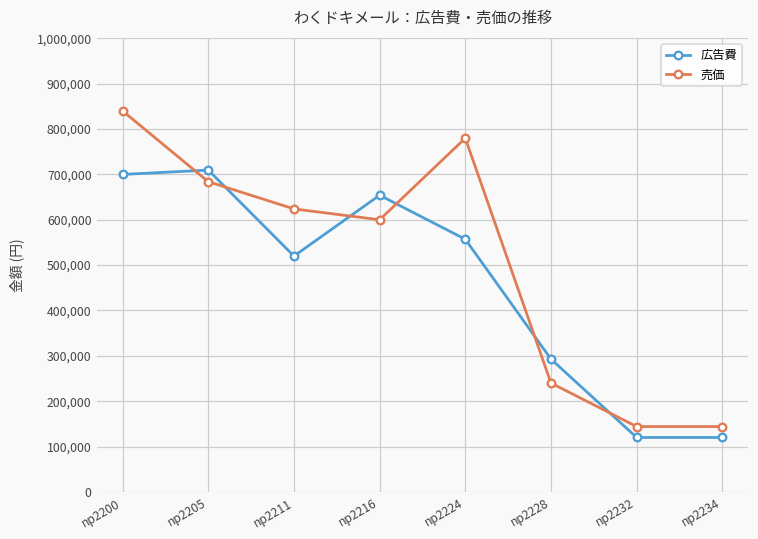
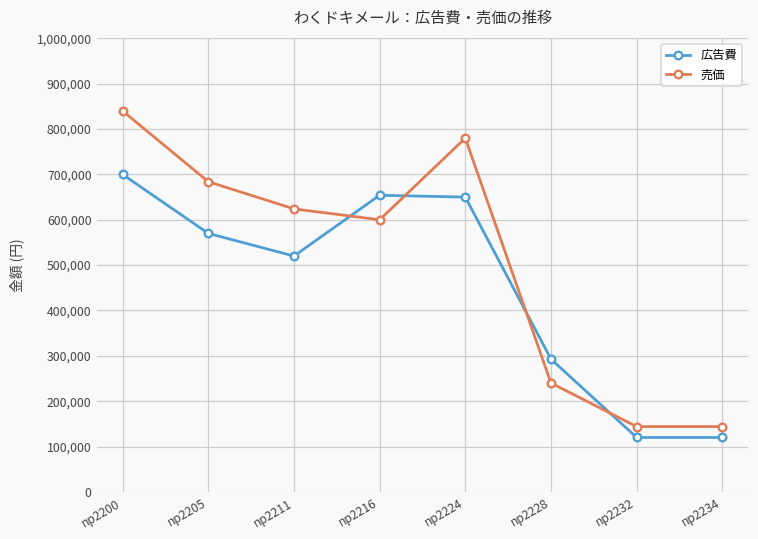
  {
    "広告費": {
      "np2200": "700,000",
-     "np2205": "710,000",
+     "np2205": "570,000",
      "np2211": "520,000",
      "np2216": "650,000",
-     "np2224": "560,000",
+     "np2224": "650,000",
      "np2228": "290,000",
      "np2232": "120,000",
      "np2234": "120,000"
    },
    "売価": {
      "np2200": "840,000",
      "np2205": "680,000",
      "np2211": "620,000",
      "np2216": "600,000",
      "np2224": "780,000",
      "np2228": "240,000",
      "np2232": "140,000",
      "np2234": "140,000"
    }
  }
